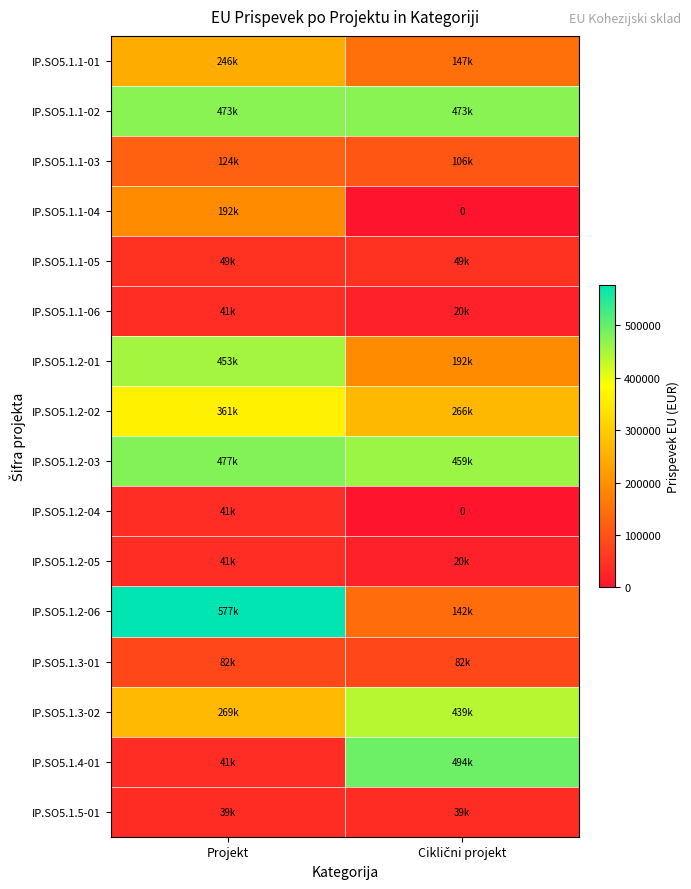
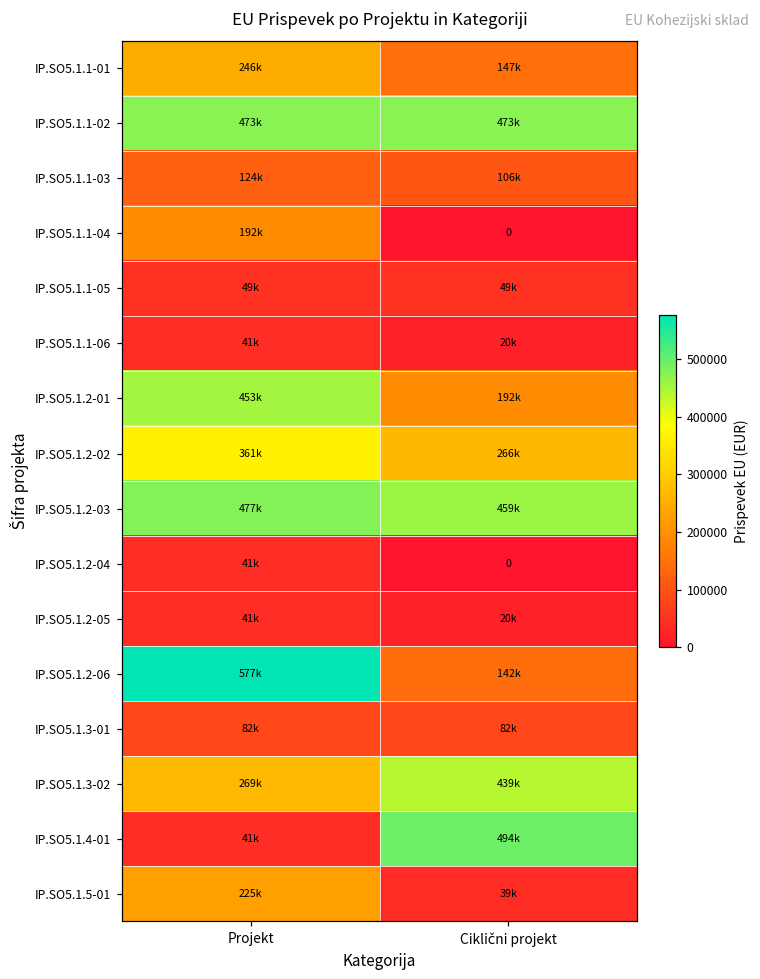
  {
    "IP.SO5.1.1-01": {
      "Projekt": "246k",
      "Ciklični projekt": "147k"
    },
    "IP.SO5.1.1-02": {
      "Projekt": "473k",
      "Ciklični projekt": "473k"
    },
    "IP.SO5.1.1-03": {
      "Projekt": "124k",
      "Ciklični projekt": "106k"
    },
    "IP.SO5.1.1-04": {
      "Projekt": "192k",
      "Ciklični projekt": "0"
    },
    "IP.SO5.1.1-05": {
      "Projekt": "49k",
      "Ciklični projekt": "49k"
    },
    "IP.SO5.1.1-06": {
      "Projekt": "41k",
      "Ciklični projekt": "20k"
    },
    "IP.SO5.1.2-01": {
      "Projekt": "453k",
      "Ciklični projekt": "192k"
    },
    "IP.SO5.1.2-02": {
      "Projekt": "361k",
      "Ciklični projekt": "266k"
    },
    "IP.SO5.1.2-03": {
      "Projekt": "477k",
      "Ciklični projekt": "459k"
    },
    "IP.SO5.1.2-04": {
      "Projekt": "41k",
      "Ciklični projekt": "0"
    },
    "IP.SO5.1.2-05": {
      "Projekt": "41k",
      "Ciklični projekt": "20k"
    },
    "IP.SO5.1.2-06": {
      "Projekt": "577k",
      "Ciklični projekt": "142k"
    },
    "IP.SO5.1.3-01": {
      "Projekt": "82k",
      "Ciklični projekt": "82k"
    },
    "IP.SO5.1.3-02": {
      "Projekt": "269k",
      "Ciklični projekt": "439k"
    },
    "IP.SO5.1.4-01": {
      "Projekt": "41k",
      "Ciklični projekt": "494k"
    },
    "IP.SO5.1.5-01": {
-     "Projekt": "39k",
+     "Projekt": "225k",
      "Ciklični projekt": "39k"
    }
  }
